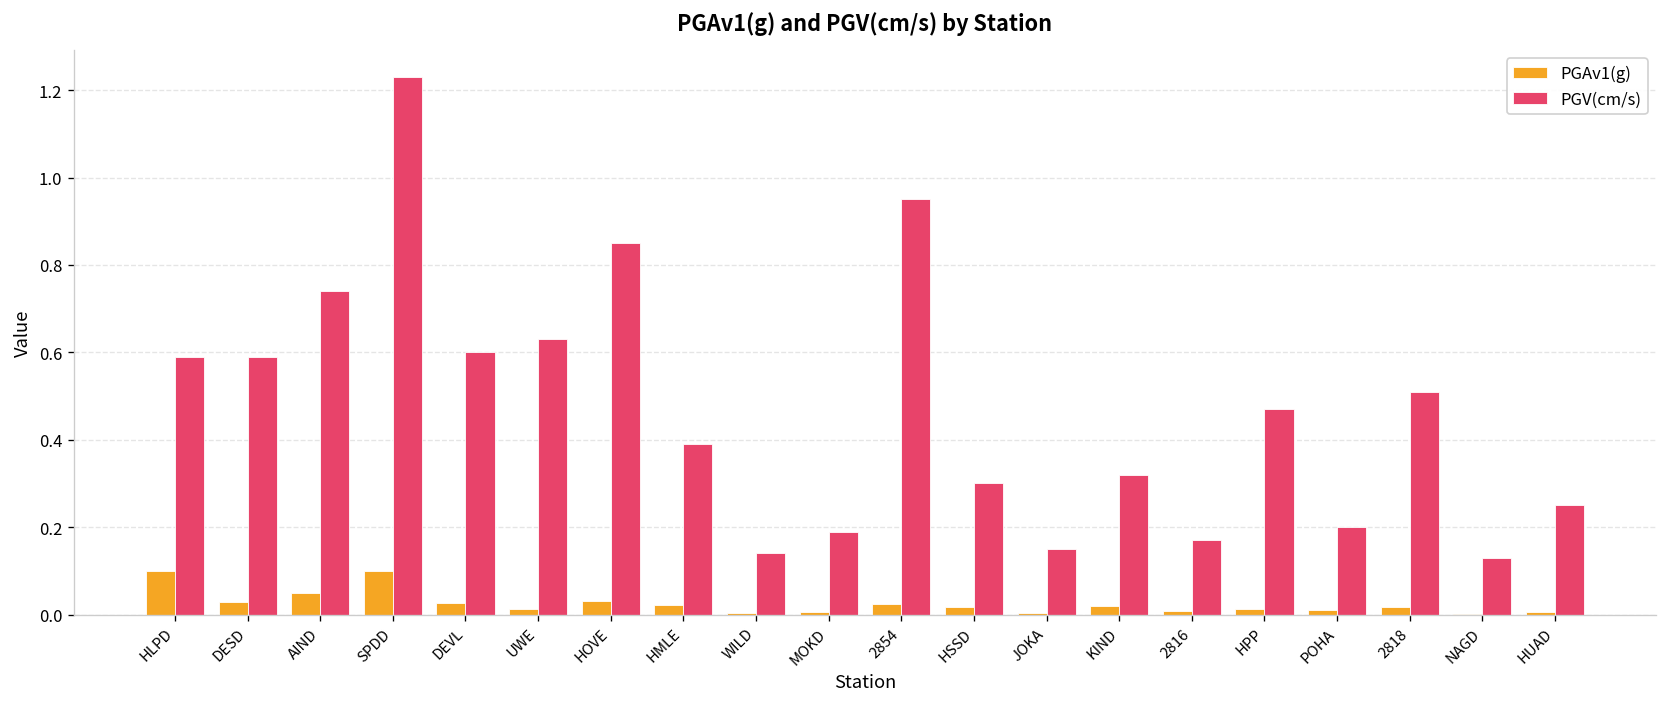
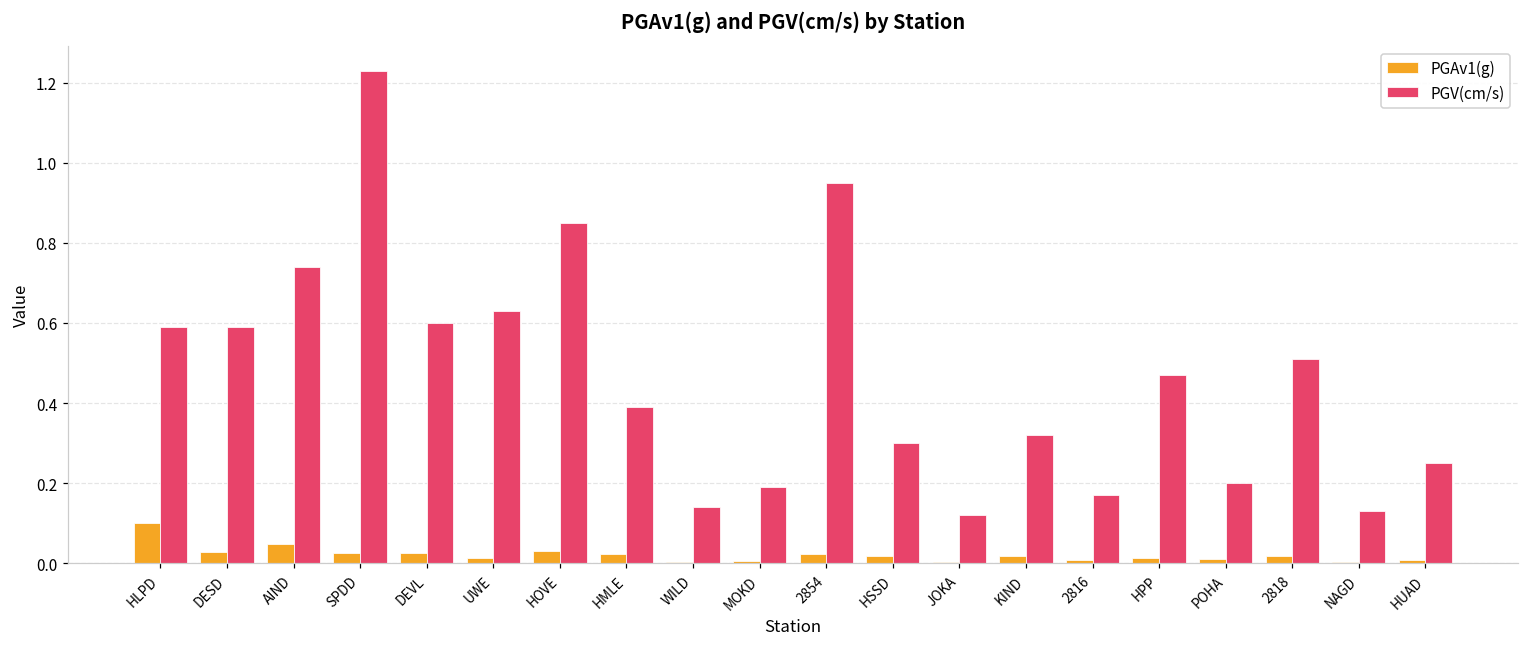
  {
    "PGAv1(g)": {
      "HLPD": 0.10,
      "DESD": 0.03,
      "AIND": 0.05,
-     "SPDD": 0.10,
+     "SPDD": 0.03,
      "DEVL": 0.03,
      "UWE": 0.01,
      "HOVE": 0.03,
      "HMLE": 0.02,
      "2854": 0.02,
      "HSSD": 0.02,
      "KIND": 0.02,
      "2816": 0.01,
      "HPP": 0.01,
      "POHA": 0.01,
      "2818": 0.02,
      "HUAD": 0.01
    },
    "PGV(cm/s)": {
      "HLPD": 0.59,
      "DESD": 0.59,
      "AIND": 0.74,
      "SPDD": 1.23,
      "DEVL": 0.60,
      "UWE": 0.63,
      "HOVE": 0.85,
      "HMLE": 0.39,
      "WILD": 0.14,
      "MOKD": 0.19,
      "2854": 0.95,
      "HSSD": 0.30,
-     "JOKA": 0.15,
+     "JOKA": 0.12,
      "KIND": 0.32,
      "2816": 0.17,
      "HPP": 0.47,
      "POHA": 0.20,
      "2818": 0.51,
      "NAGD": 0.13,
      "HUAD": 0.25
    }
  }
